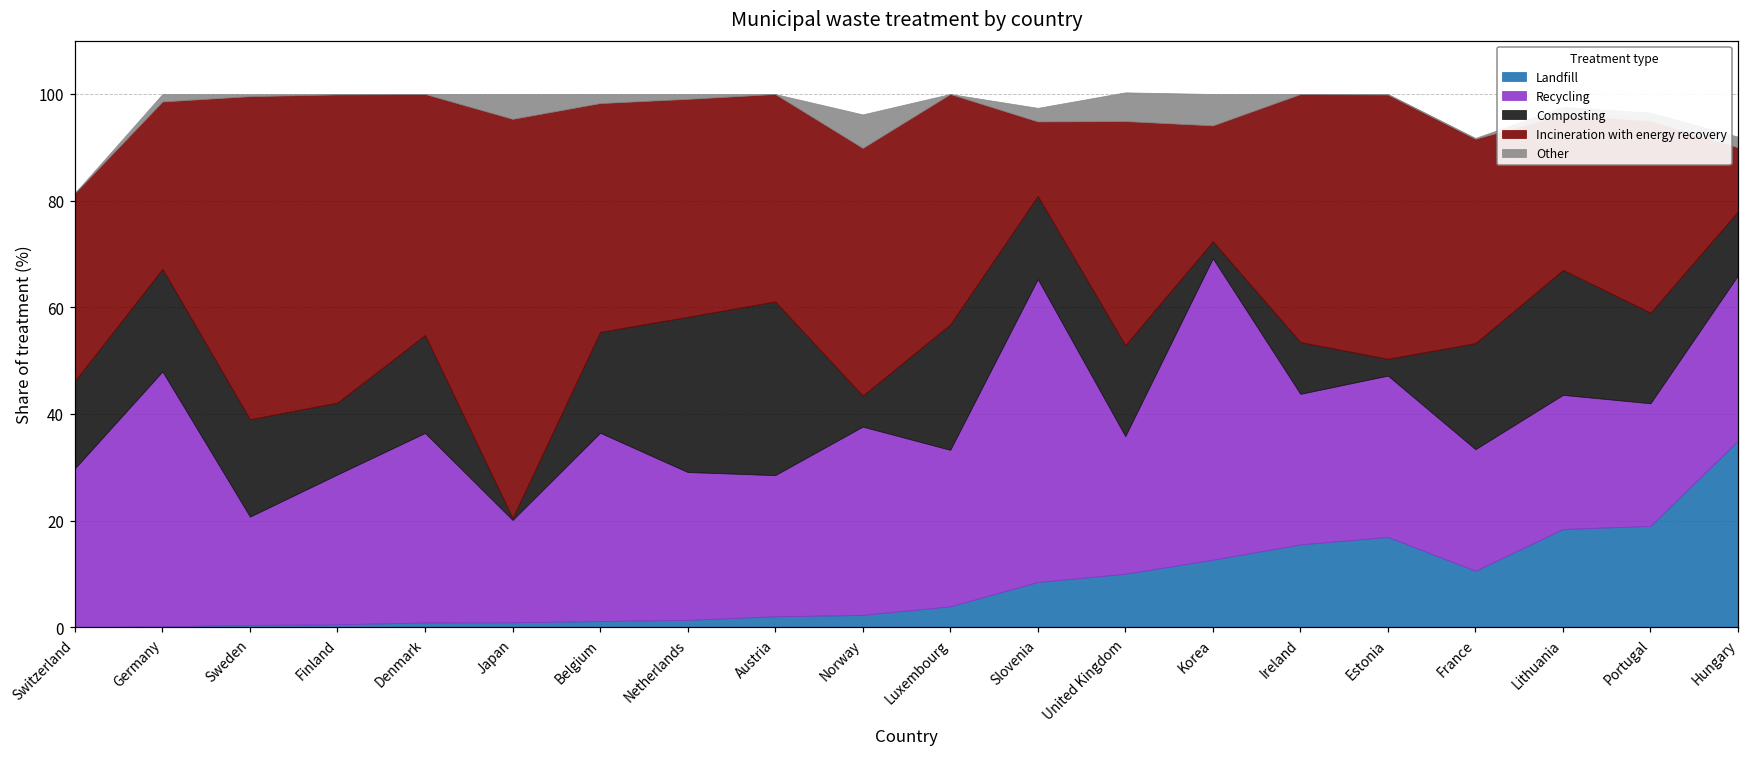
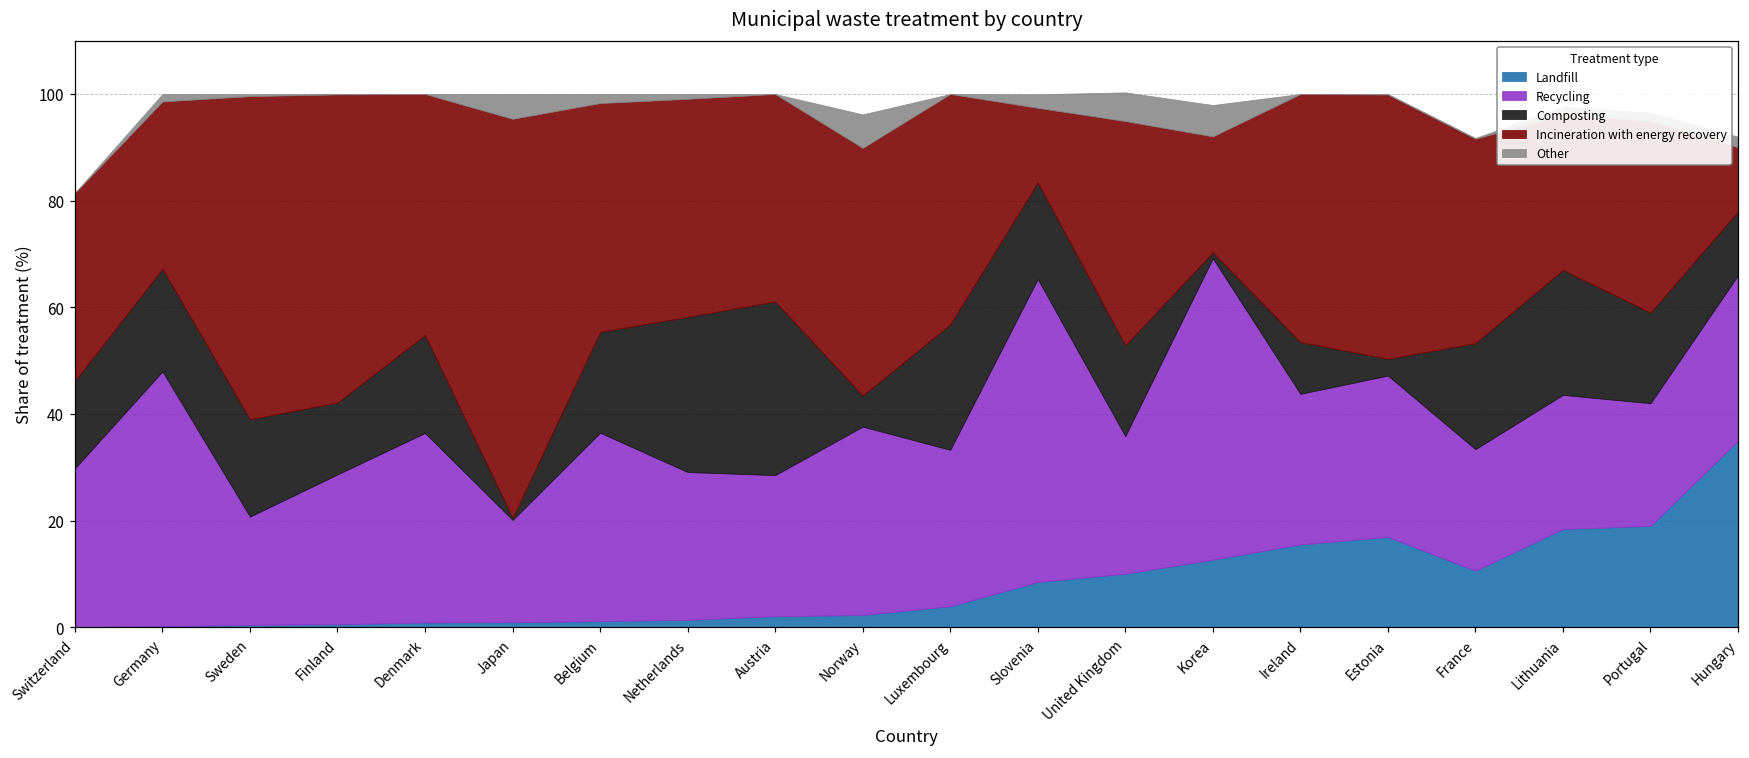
  {
    "Landfill": {
      "Switzerland": 0,
      "Finland": 1,
      "Denmark": 1,
      "Japan": 1,
      "Belgium": 1,
      "Netherlands": 1,
      "Austria": 2,
      "Norway": 2,
      "Luxembourg": 4,
      "Slovenia": 8,
      "United Kingdom": 10,
      "Korea": 13,
      "Ireland": 16,
      "Estonia": 17,
      "France": 11,
      "Lithuania": 18,
      "Portugal": 19,
      "Hungary": 35
    },
    "Recycling": {
      "Switzerland": 30,
      "Germany": 48,
      "Sweden": 20,
      "Finland": 28,
      "Denmark": 36,
      "Belgium": 35,
      "Netherlands": 28,
      "Austria": 26,
      "Norway": 35,
      "Luxembourg": 29,
      "Slovenia": 57,
      "United Kingdom": 26,
      "Korea": 57,
      "Ireland": 28,
      "Estonia": 30,
      "France": 23,
      "Lithuania": 25,
      "Portugal": 23,
      "Hungary": 31
    },
    "Composting": {
      "Switzerland": 16,
      "Germany": 19,
      "Sweden": 18,
      "Finland": 13,
      "Denmark": 18,
      "Belgium": 19,
      "Netherlands": 29,
      "Austria": 33,
      "Norway": 6,
      "Luxembourg": 24,
-     "Slovenia": 16,
+     "Slovenia": 18,
      "United Kingdom": 17,
-     "Korea": 3,
+     "Korea": 1,
      "Ireland": 10,
      "Estonia": 3,
      "France": 20,
      "Lithuania": 23,
      "Portugal": 17,
      "Hungary": 12
    },
    "Incineration with energy recovery": {
      "Germany": 31,
      "Japan": 75,
      "Belgium": 43,
      "Netherlands": 41,
      "Norway": 46,
      "Slovenia": 14,
      "United Kingdom": 42,
      "Korea": 22,
      "Hungary": 12
    },
    "Other": {
      "Germany": 1,
      "Japan": 5,
      "Belgium": 2,
      "Netherlands": 1,
      "Norway": 6,
      "Slovenia": 3,
      "United Kingdom": 5,
      "Korea": 6,
      "Hungary": 2
    }
  }
